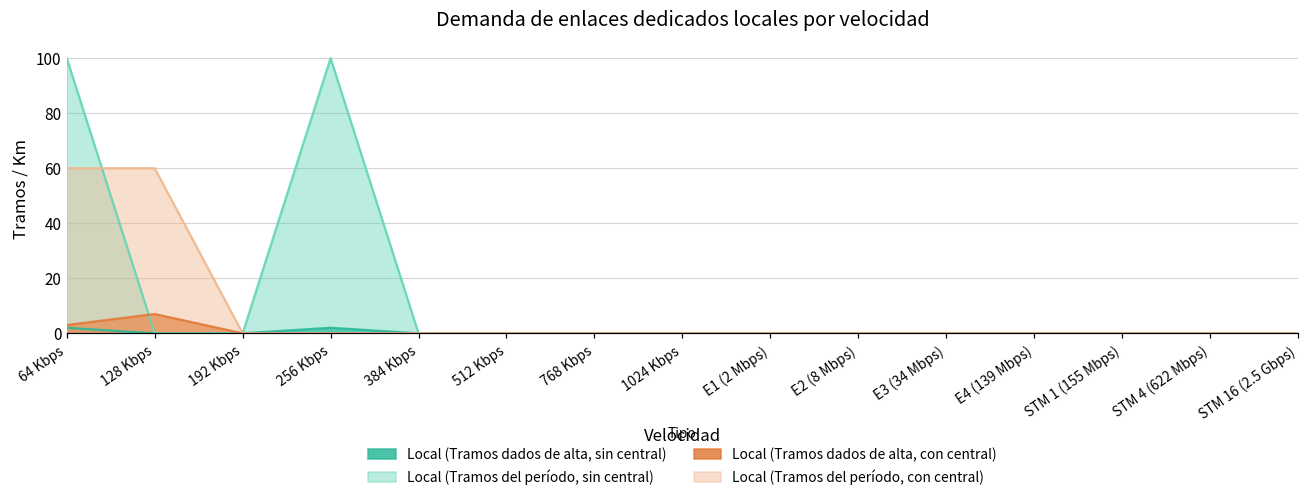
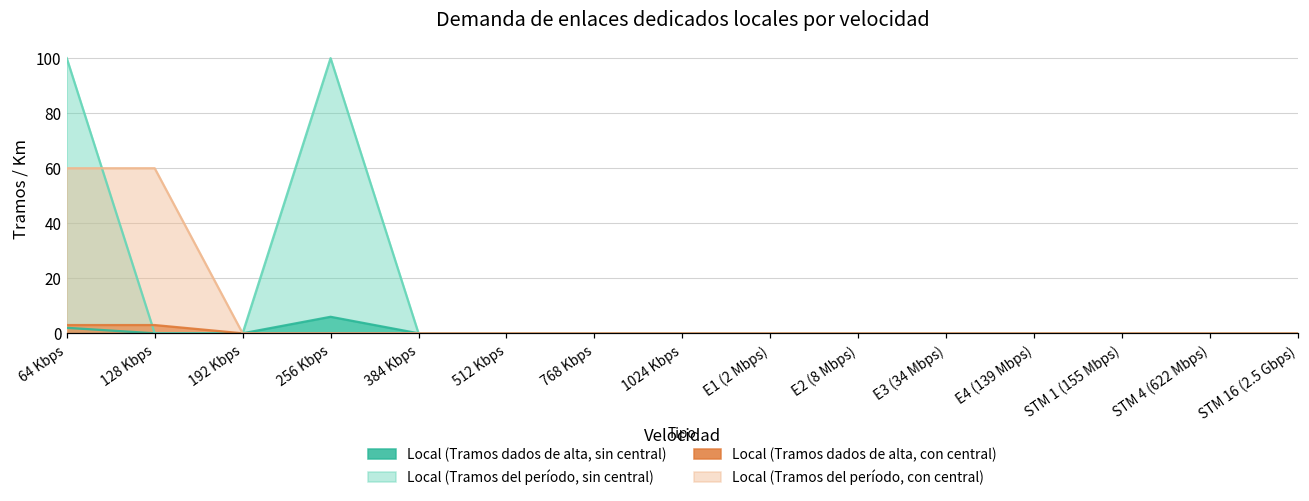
  {
    "Local (Tramos dados de alta, sin central)": {
-     "256 Kbps": 2
+     "256 Kbps": 6
    },
    "Local (Tramos del período, sin central)": {
      "64 Kbps": 100,
      "256 Kbps": 100
    },
    "Local (Tramos dados de alta, con central)": {
-     "128 Kbps": 7
+     "128 Kbps": 3
    },
    "Local (Tramos del período, con central)": {
      "64 Kbps": 60,
      "128 Kbps": 60
    }
  }
